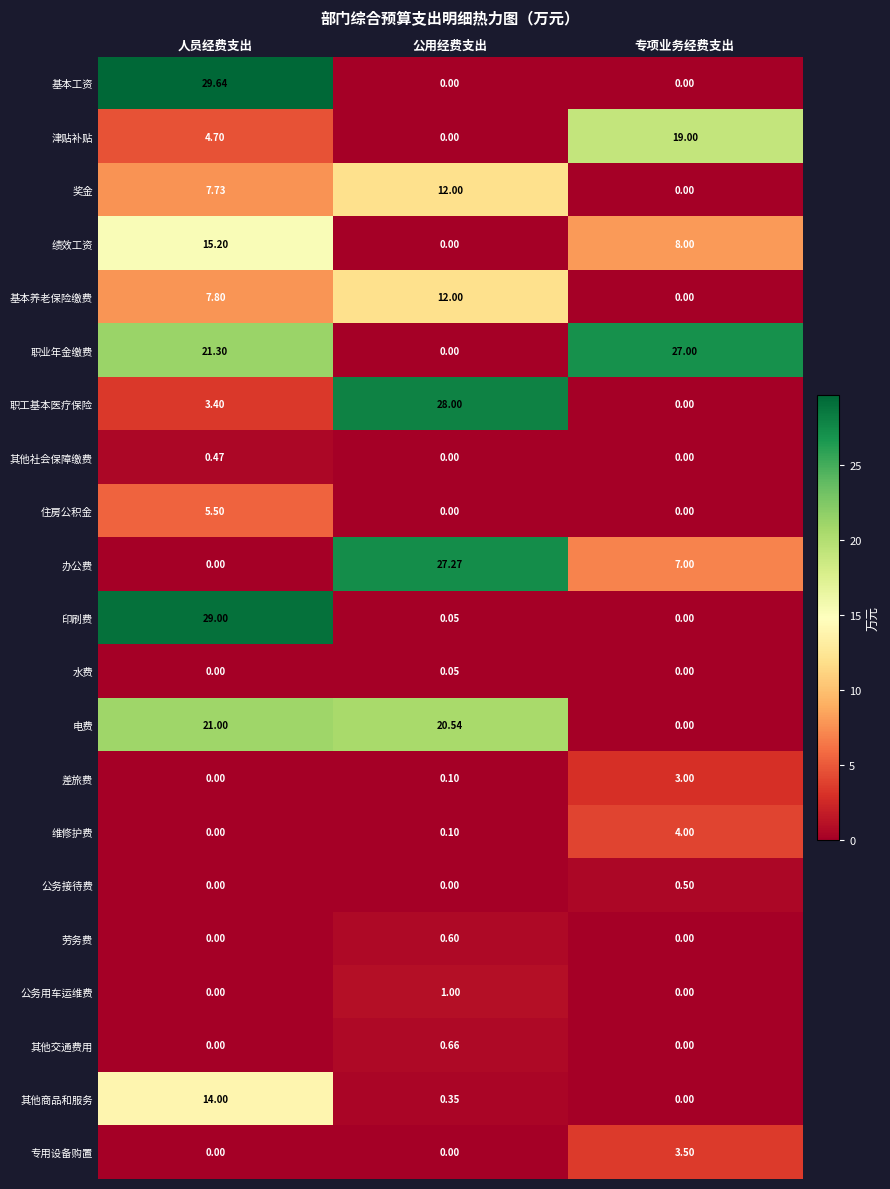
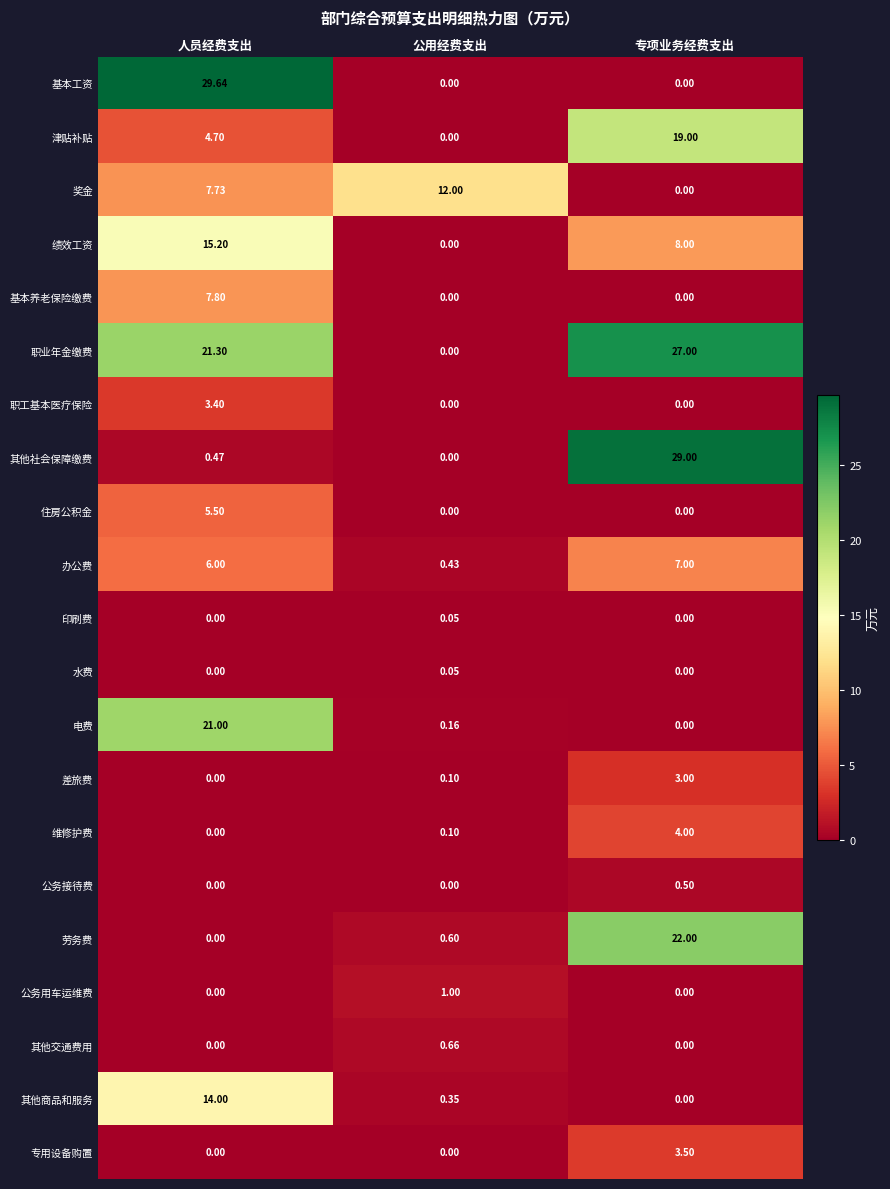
  {
    "基本工资": {
      "人员经费支出": 29.64,
      "公用经费支出": 0.00,
      "专项业务经费支出": 0.00
    },
    "津贴补贴": {
      "人员经费支出": 4.70,
      "公用经费支出": 0.00,
      "专项业务经费支出": 19.00
    },
    "奖金": {
      "人员经费支出": 7.73,
      "公用经费支出": 12.00,
      "专项业务经费支出": 0.00
    },
    "绩效工资": {
      "人员经费支出": 15.20,
      "公用经费支出": 0.00,
      "专项业务经费支出": 8.00
    },
    "基本养老保险缴费": {
      "人员经费支出": 7.80,
-     "公用经费支出": 12.00,
+     "公用经费支出": 0.00,
      "专项业务经费支出": 0.00
    },
    "职业年金缴费": {
      "人员经费支出": 21.30,
      "公用经费支出": 0.00,
      "专项业务经费支出": 27.00
    },
    "职工基本医疗保险": {
      "人员经费支出": 3.40,
-     "公用经费支出": 28.00,
+     "公用经费支出": 0.00,
      "专项业务经费支出": 0.00
    },
    "其他社会保障缴费": {
      "人员经费支出": 0.47,
      "公用经费支出": 0.00,
-     "专项业务经费支出": 0.00
+     "专项业务经费支出": 29.00
    },
    "住房公积金": {
      "人员经费支出": 5.50,
      "公用经费支出": 0.00,
      "专项业务经费支出": 0.00
    },
    "办公费": {
-     "人员经费支出": 0.00,
-     "公用经费支出": 27.27,
+     "人员经费支出": 6.00,
+     "公用经费支出": 0.43,
      "专项业务经费支出": 7.00
    },
    "印刷费": {
-     "人员经费支出": 29.00,
+     "人员经费支出": 0.00,
      "公用经费支出": 0.05,
      "专项业务经费支出": 0.00
    },
    "水费": {
      "人员经费支出": 0.00,
      "公用经费支出": 0.05,
      "专项业务经费支出": 0.00
    },
    "电费": {
      "人员经费支出": 21.00,
-     "公用经费支出": 20.54,
+     "公用经费支出": 0.16,
      "专项业务经费支出": 0.00
    },
    "差旅费": {
      "人员经费支出": 0.00,
      "公用经费支出": 0.10,
      "专项业务经费支出": 3.00
    },
    "维修护费": {
      "人员经费支出": 0.00,
      "公用经费支出": 0.10,
      "专项业务经费支出": 4.00
    },
    "公务接待费": {
      "人员经费支出": 0.00,
      "公用经费支出": 0.00,
      "专项业务经费支出": 0.50
    },
    "劳务费": {
      "人员经费支出": 0.00,
      "公用经费支出": 0.60,
-     "专项业务经费支出": 0.00
+     "专项业务经费支出": 22.00
    },
    "公务用车运维费": {
      "人员经费支出": 0.00,
      "公用经费支出": 1.00,
      "专项业务经费支出": 0.00
    },
    "其他交通费用": {
      "人员经费支出": 0.00,
      "公用经费支出": 0.66,
      "专项业务经费支出": 0.00
    },
    "其他商品和服务": {
      "人员经费支出": 14.00,
      "公用经费支出": 0.35,
      "专项业务经费支出": 0.00
    },
    "专用设备购置": {
      "人员经费支出": 0.00,
      "公用经费支出": 0.00,
      "专项业务经费支出": 3.50
    }
  }
